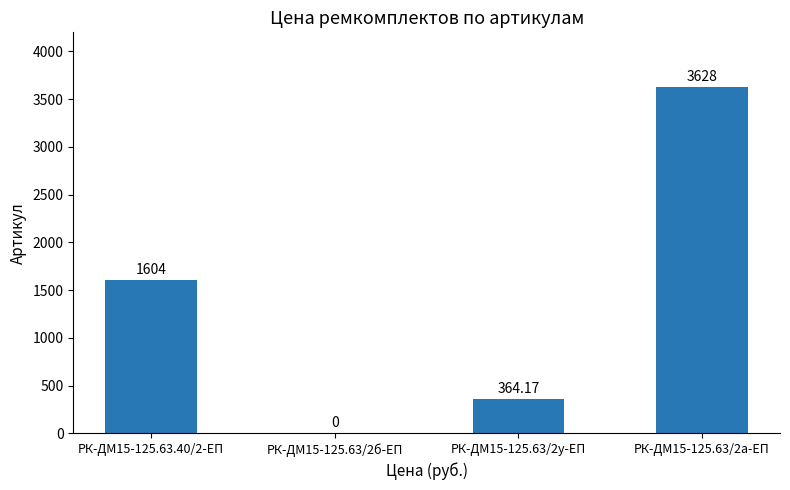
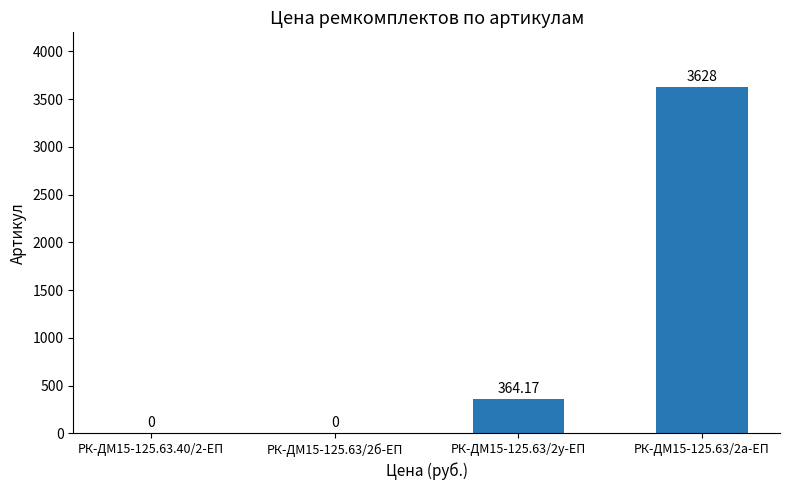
  {
-   "РК-ДМ15-125.63.40/2-ЕП": 1604,
+   "РК-ДМ15-125.63.40/2-ЕП": 0,
    "РК-ДМ15-125.63/2б-ЕП": 0,
    "РК-ДМ15-125.63/2у-ЕП": 364.17,
    "РК-ДМ15-125.63/2а-ЕП": 3628
  }
